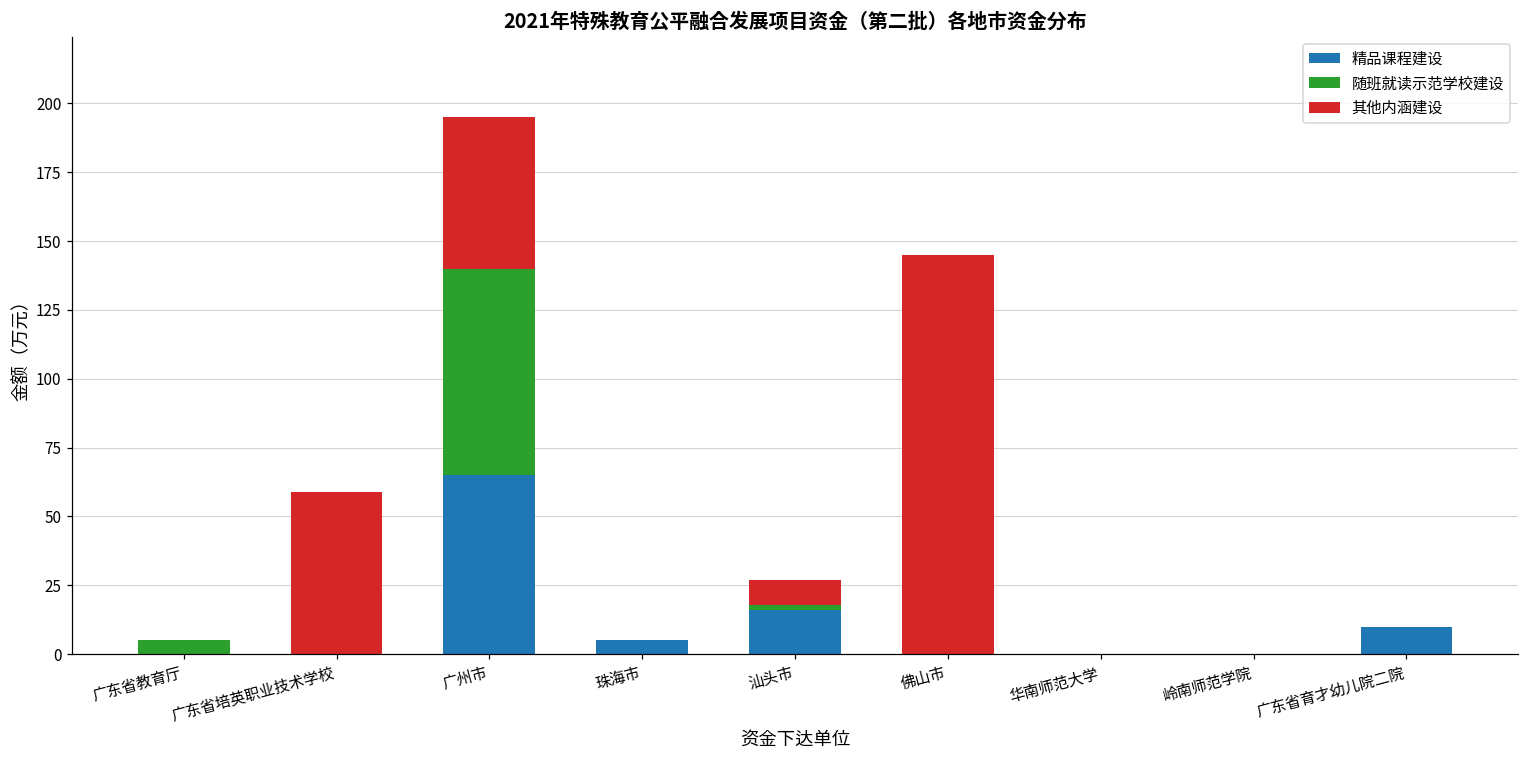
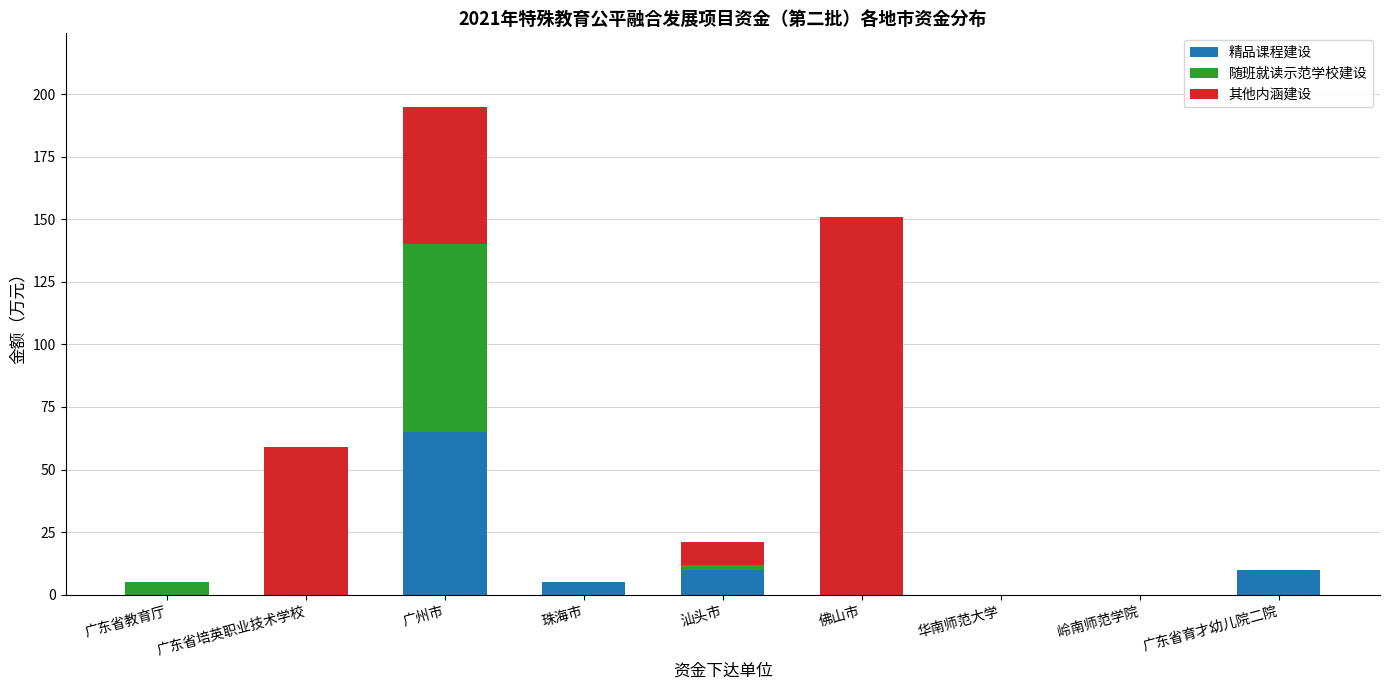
  {
    "精品课程建设": {
      "广东省教育厅": 0,
      "广东省培英职业技术学校": 0,
      "广州市": 65,
      "珠海市": 5,
-     "汕头市": 16,
+     "汕头市": 10,
      "佛山市": 0,
      "华南师范大学": 0,
      "岭南师范学院": 0,
      "广东省育才幼儿院二院": 10
    },
    "随班就读示范学校建设": {
      "广东省教育厅": 5,
      "广东省培英职业技术学校": 0,
      "广州市": 75,
      "珠海市": 0,
      "汕头市": 2,
      "佛山市": 0,
      "华南师范大学": 0,
      "岭南师范学院": 0,
      "广东省育才幼儿院二院": 0
    },
    "其他内涵建设": {
      "广东省教育厅": 0,
      "广东省培英职业技术学校": 59,
      "广州市": 55,
      "珠海市": 0,
      "汕头市": 9,
-     "佛山市": 145,
+     "佛山市": 151,
      "华南师范大学": 0,
      "岭南师范学院": 0,
      "广东省育才幼儿院二院": 0
    }
  }
